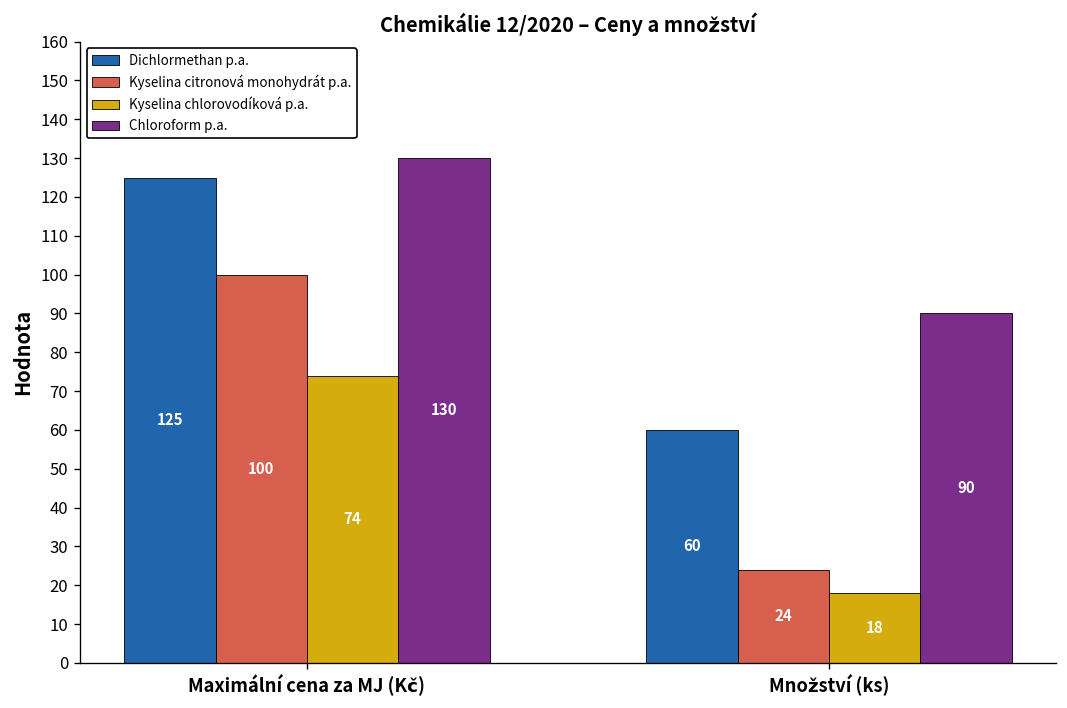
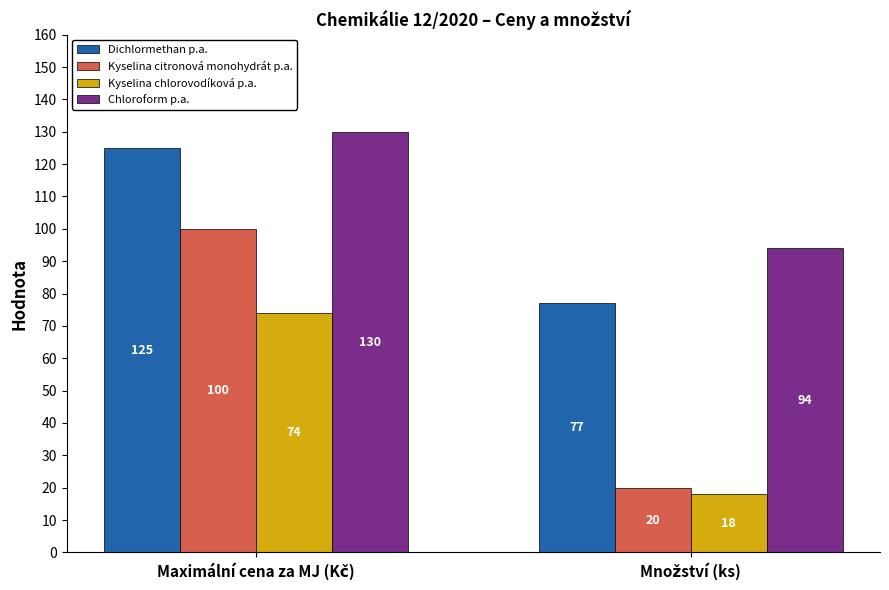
  {
    "Dichlormethan p.a.": {
      "Maximální cena za MJ (Kč)": 125,
-     "Množství (ks)": 60
+     "Množství (ks)": 77
    },
    "Kyselina citronová monohydrát p.a.": {
      "Maximální cena za MJ (Kč)": 100,
-     "Množství (ks)": 24
+     "Množství (ks)": 20
    },
    "Kyselina chlorovodíková p.a.": {
      "Maximální cena za MJ (Kč)": 74,
      "Množství (ks)": 18
    },
    "Chloroform p.a.": {
      "Maximální cena za MJ (Kč)": 130,
-     "Množství (ks)": 90
+     "Množství (ks)": 94
    }
  }
